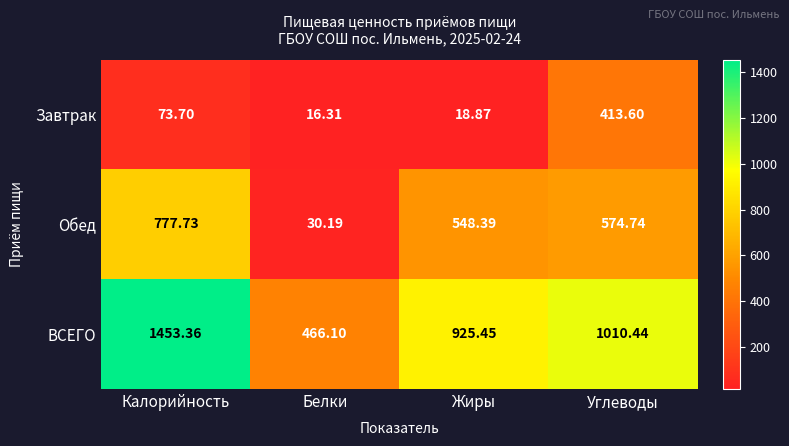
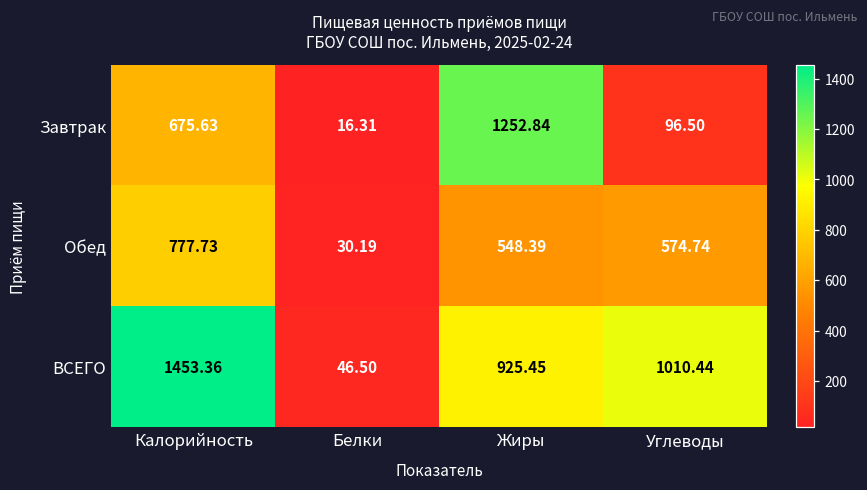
  {
    "Завтрак": {
-     "Калорийность": 73.70,
+     "Калорийность": 675.63,
      "Белки": 16.31,
-     "Жиры": 18.87,
-     "Углеводы": 413.60
+     "Жиры": 1252.84,
+     "Углеводы": 96.50
    },
    "Обед": {
      "Калорийность": 777.73,
      "Белки": 30.19,
      "Жиры": 548.39,
      "Углеводы": 574.74
    },
    "ВСЕГО": {
      "Калорийность": 1453.36,
-     "Белки": 466.10,
+     "Белки": 46.50,
      "Жиры": 925.45,
      "Углеводы": 1010.44
    }
  }
